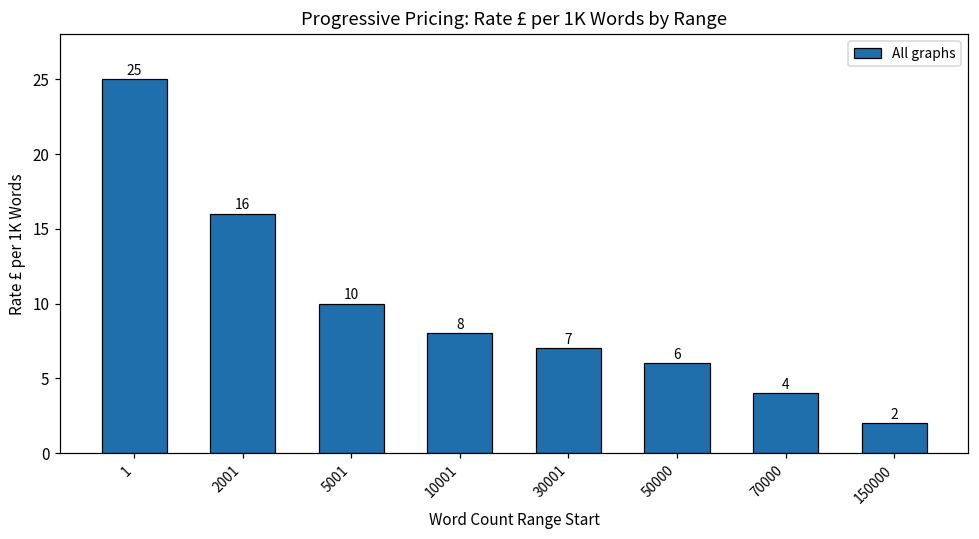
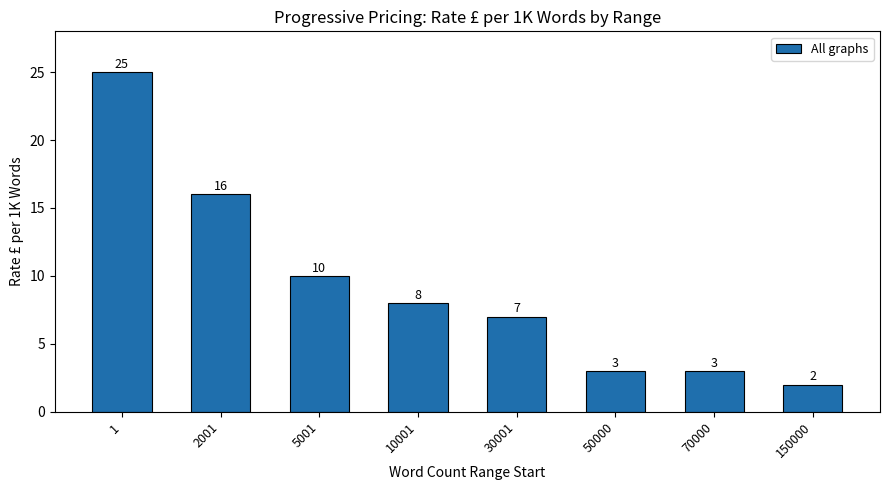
  {
    "1": 25,
    "2001": 16,
    "5001": 10,
    "10001": 8,
    "30001": 7,
-   "50000": 6,
-   "70000": 4,
+   "50000": 3,
+   "70000": 3,
    "150000": 2
  }
